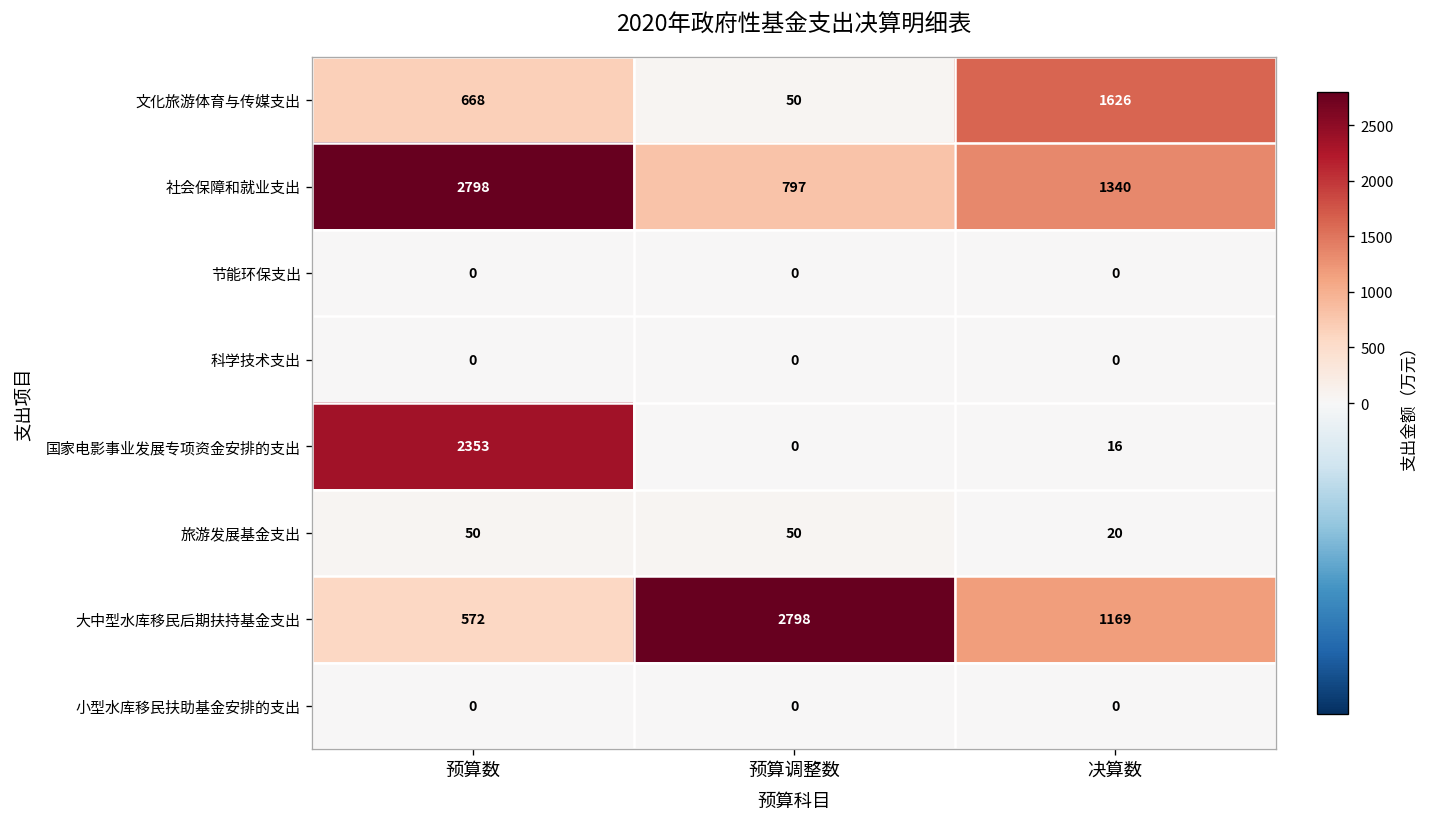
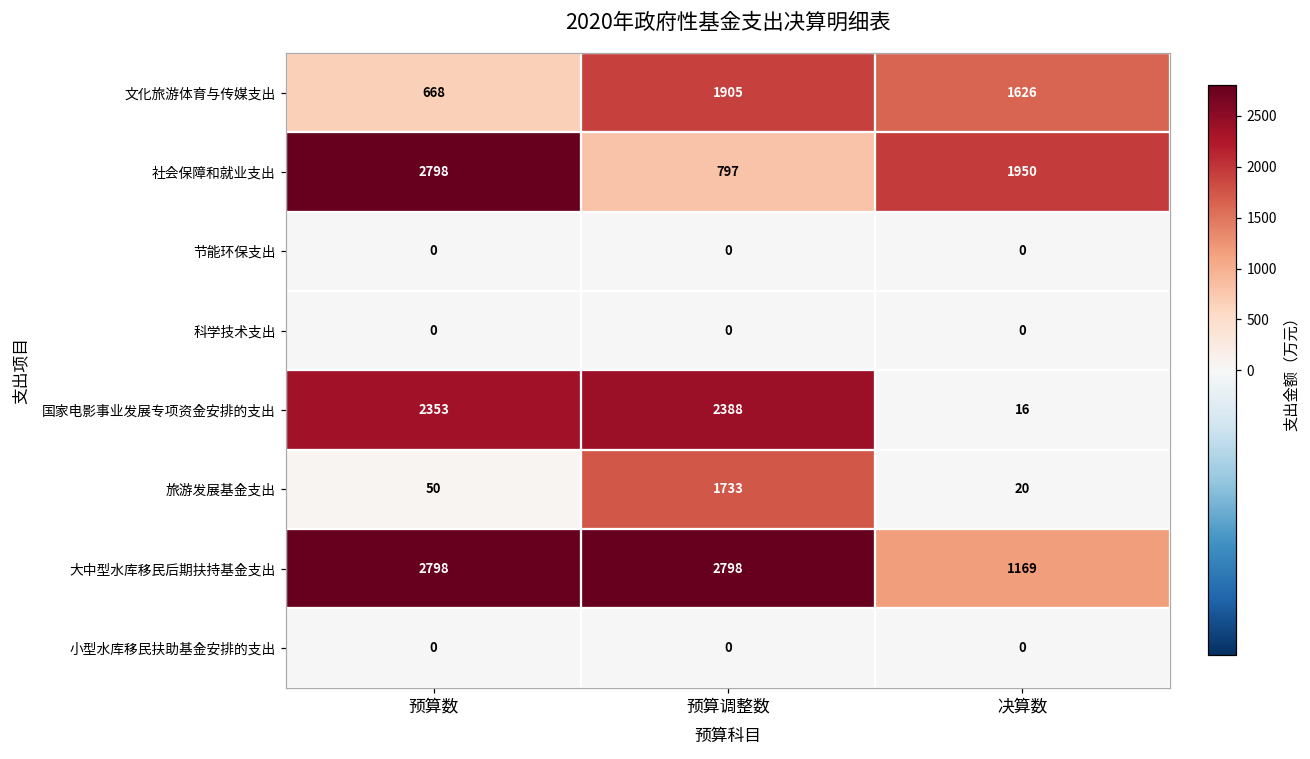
  {
    "文化旅游体育与传媒支出": {
      "预算数": 668,
-     "预算调整数": 50,
+     "预算调整数": 1905,
      "决算数": 1626
    },
    "社会保障和就业支出": {
      "预算数": 2798,
      "预算调整数": 797,
-     "决算数": 1340
+     "决算数": 1950
    },
    "节能环保支出": {
      "预算数": 0,
      "预算调整数": 0,
      "决算数": 0
    },
    "科学技术支出": {
      "预算数": 0,
      "预算调整数": 0,
      "决算数": 0
    },
    "国家电影事业发展专项资金安排的支出": {
      "预算数": 2353,
-     "预算调整数": 0,
+     "预算调整数": 2388,
      "决算数": 16
    },
    "旅游发展基金支出": {
      "预算数": 50,
-     "预算调整数": 50,
+     "预算调整数": 1733,
      "决算数": 20
    },
    "大中型水库移民后期扶持基金支出": {
-     "预算数": 572,
+     "预算数": 2798,
      "预算调整数": 2798,
      "决算数": 1169
    },
    "小型水库移民扶助基金安排的支出": {
      "预算数": 0,
      "预算调整数": 0,
      "决算数": 0
    }
  }
